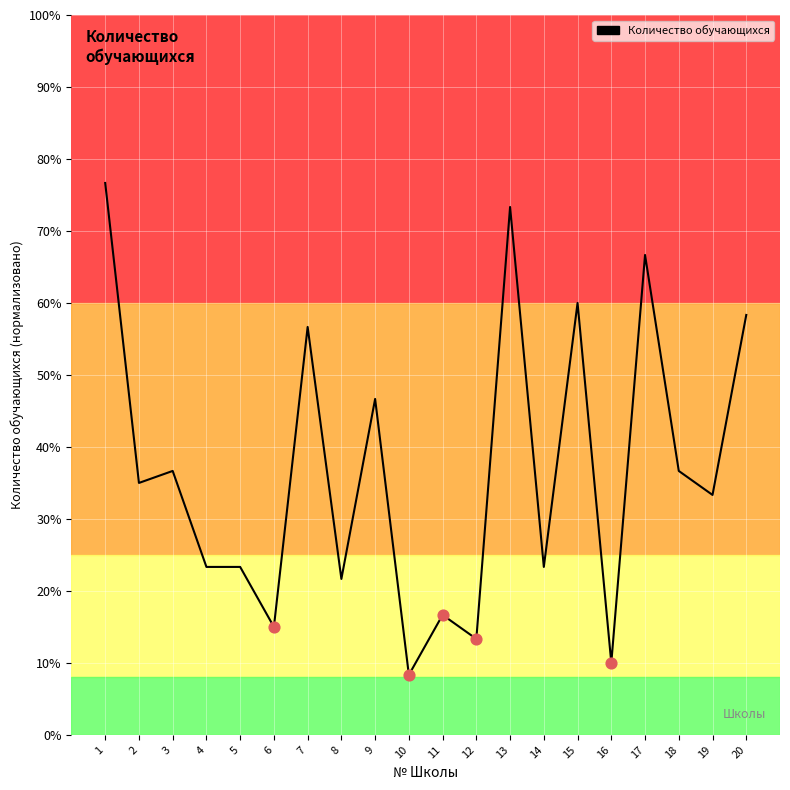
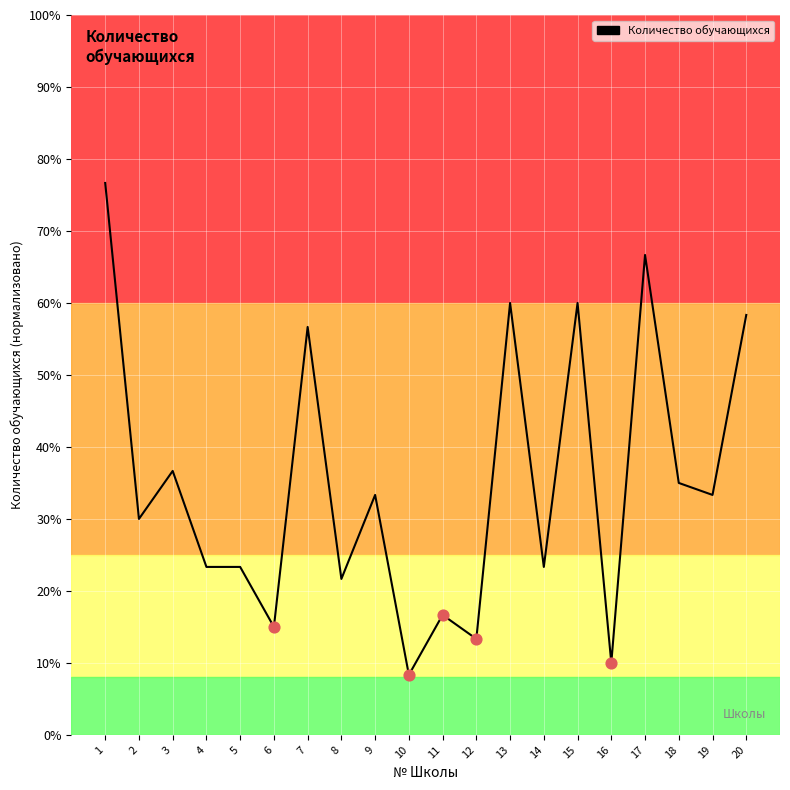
  {
    "Количество обучающихся": {
      "1": "77%",
-     "2": "35%",
+     "2": "30%",
      "3": "37%",
      "4": "23%",
      "5": "23%",
      "7": "57%",
      "8": "22%",
-     "9": "47%",
-     "13": "73%",
+     "9": "33%",
+     "13": "60%",
      "14": "23%",
      "15": "60%",
      "17": "67%",
-     "18": "37%",
+     "18": "35%",
      "19": "33%",
      "20": "58%"
    }
  }
